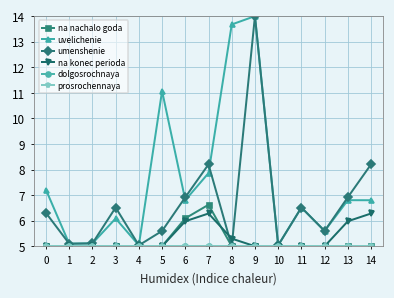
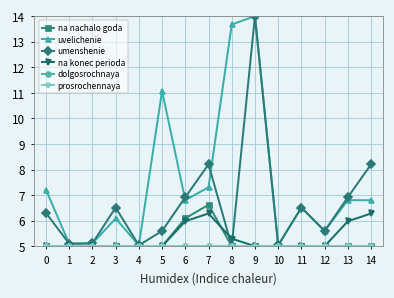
  {
    "uvelichenie": {
      "0": 7.2,
      "3": 6.1,
      "5": 11.1,
-     "7": 7.9,
+     "7": 7.3,
      "8": 13.7,
      "14": 6.8
    },
    "prosrochennaya": {
      "6": 5.0,
      "7": 5.0
    }
  }
